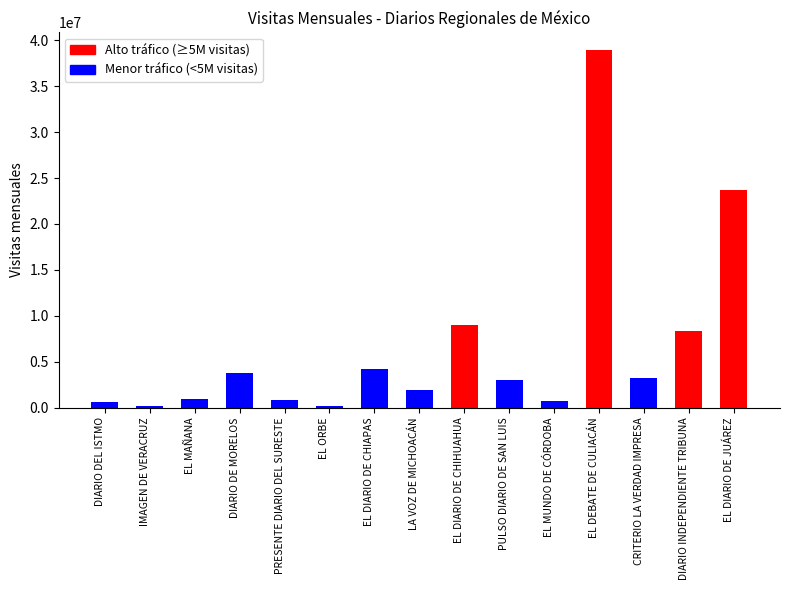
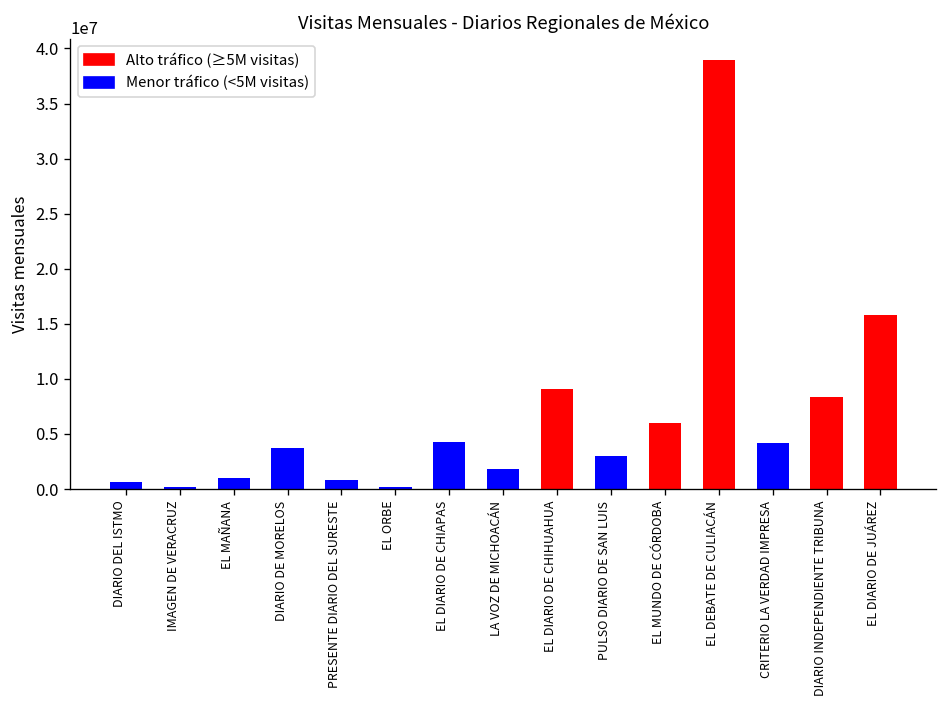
  {
    "DIARIO DEL ISTMO": 1000000,
    "EL MAÑANA": 1000000,
    "DIARIO DE MORELOS": 4000000,
    "PRESENTE DIARIO DEL SURESTE": 1000000,
    "EL DIARIO DE CHIAPAS": 4000000,
    "LA VOZ DE MICHOACÁN": 2000000,
    "EL DIARIO DE CHIHUAHUA": 9000000,
    "PULSO DIARIO DE SAN LUIS": 3000000,
-   "EL MUNDO DE CÓRDOBA": 1000000,
+   "EL MUNDO DE CÓRDOBA": 6000000,
    "EL DEBATE DE CULIACÁN": 39000000,
-   "CRITERIO LA VERDAD IMPRESA": 3000000,
+   "CRITERIO LA VERDAD IMPRESA": 4000000,
    "DIARIO INDEPENDIENTE TRIBUNA": 8000000,
-   "EL DIARIO DE JUÁREZ": 24000000
+   "EL DIARIO DE JUÁREZ": 16000000
  }
